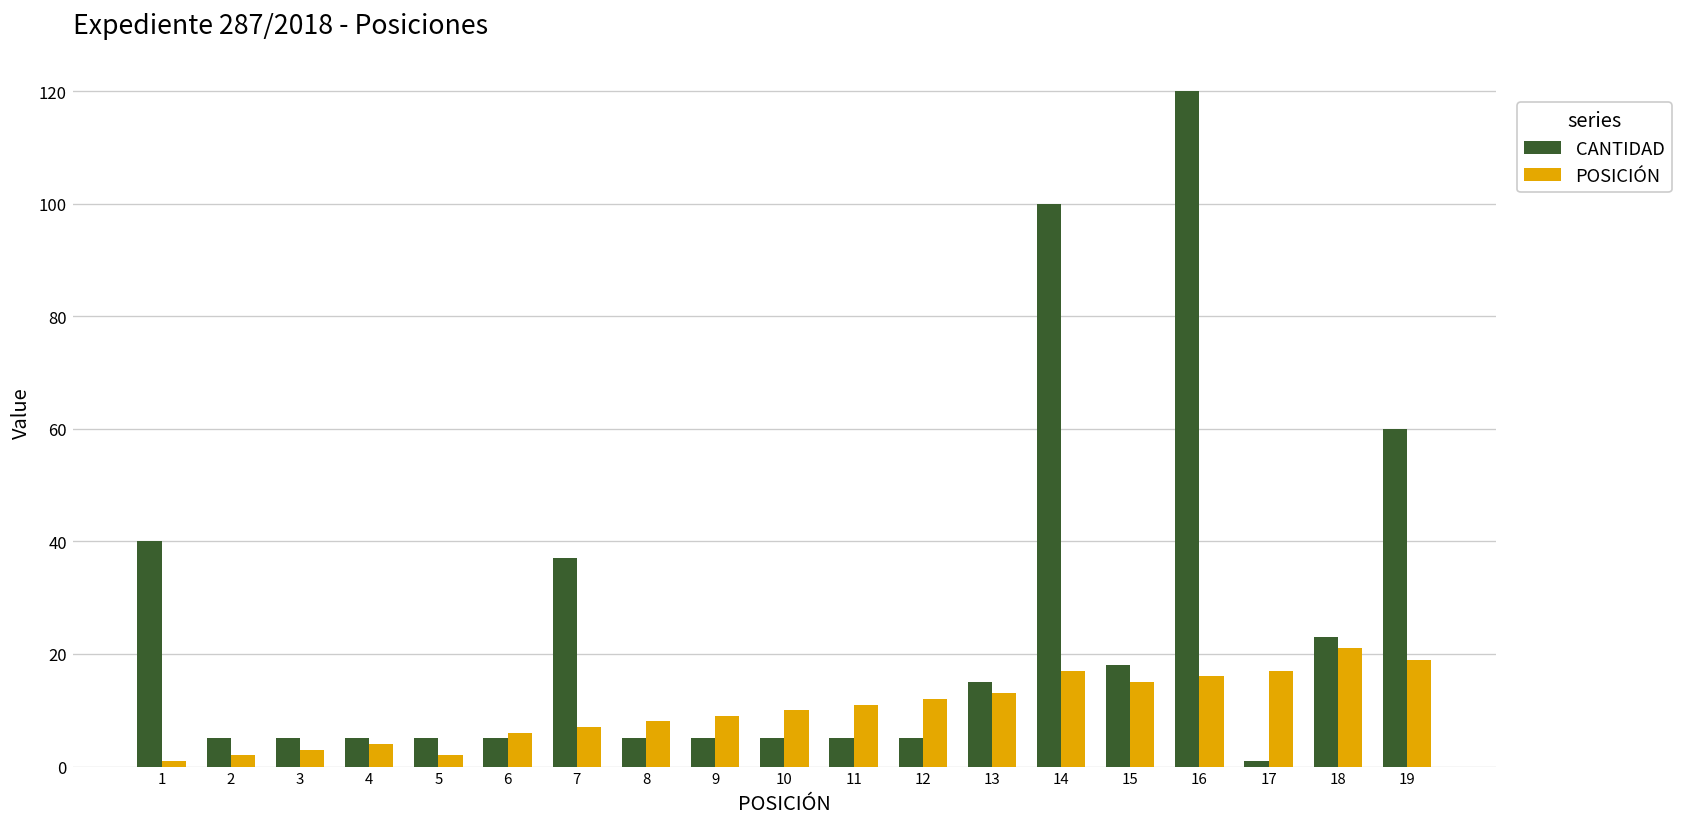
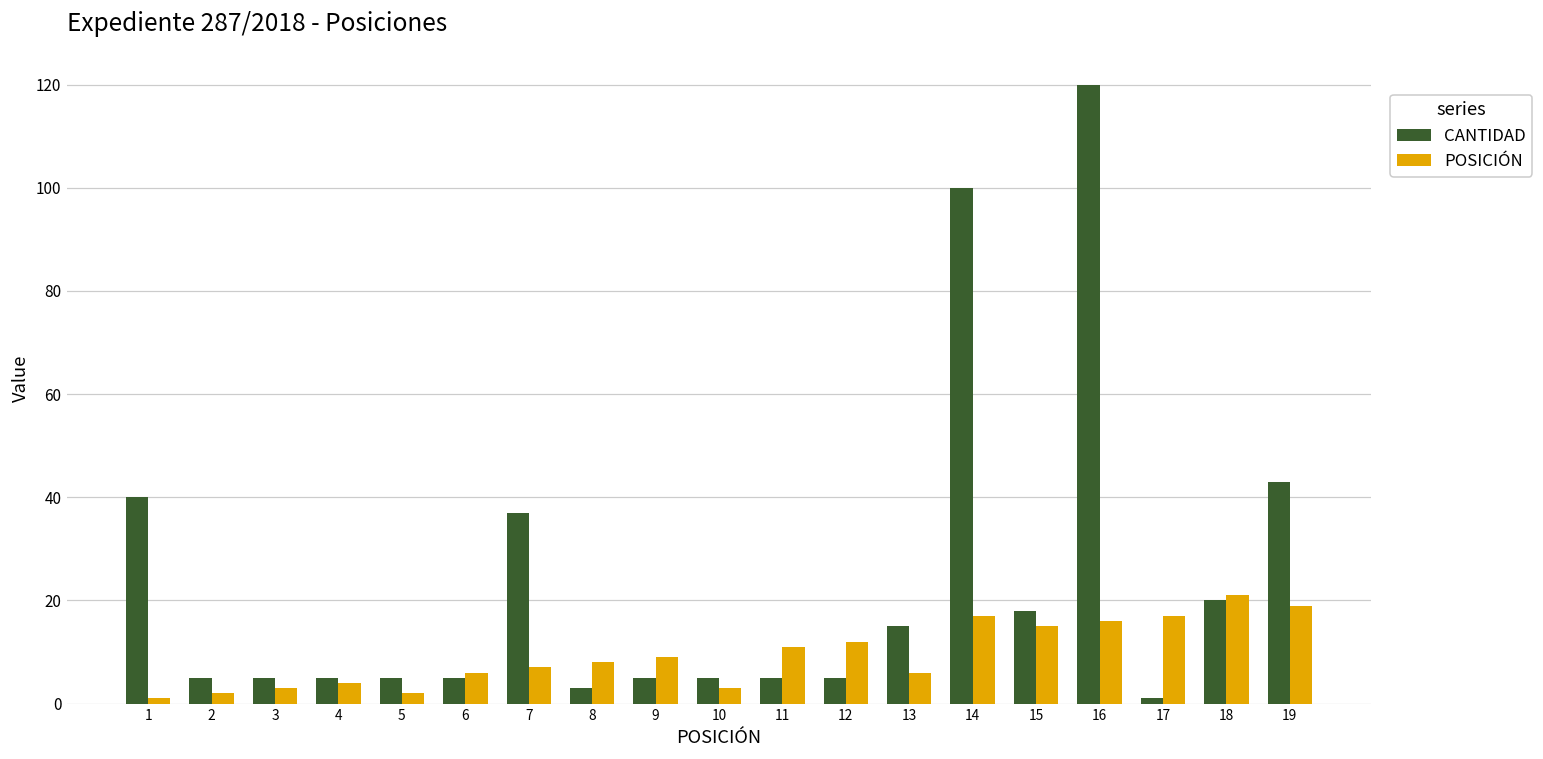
  {
    "CANTIDAD": {
      "1": 40,
      "2": 5,
      "3": 5,
      "4": 5,
      "5": 5,
      "6": 5,
      "7": 37,
-     "8": 5,
+     "8": 3,
      "9": 5,
      "10": 5,
      "11": 5,
      "12": 5,
      "13": 15,
      "14": 100,
      "15": 18,
      "16": 120,
      "17": 1,
-     "18": 23,
-     "19": 60
+     "18": 20,
+     "19": 43
    },
    "POSICIÓN": {
      "1": 1,
      "2": 2,
      "3": 3,
      "4": 4,
      "5": 2,
      "6": 6,
      "7": 7,
      "8": 8,
      "9": 9,
-     "10": 10,
+     "10": 3,
      "11": 11,
      "12": 12,
-     "13": 13,
+     "13": 6,
      "14": 17,
      "15": 15,
      "16": 16,
      "17": 17,
      "18": 21,
      "19": 19
    }
  }
